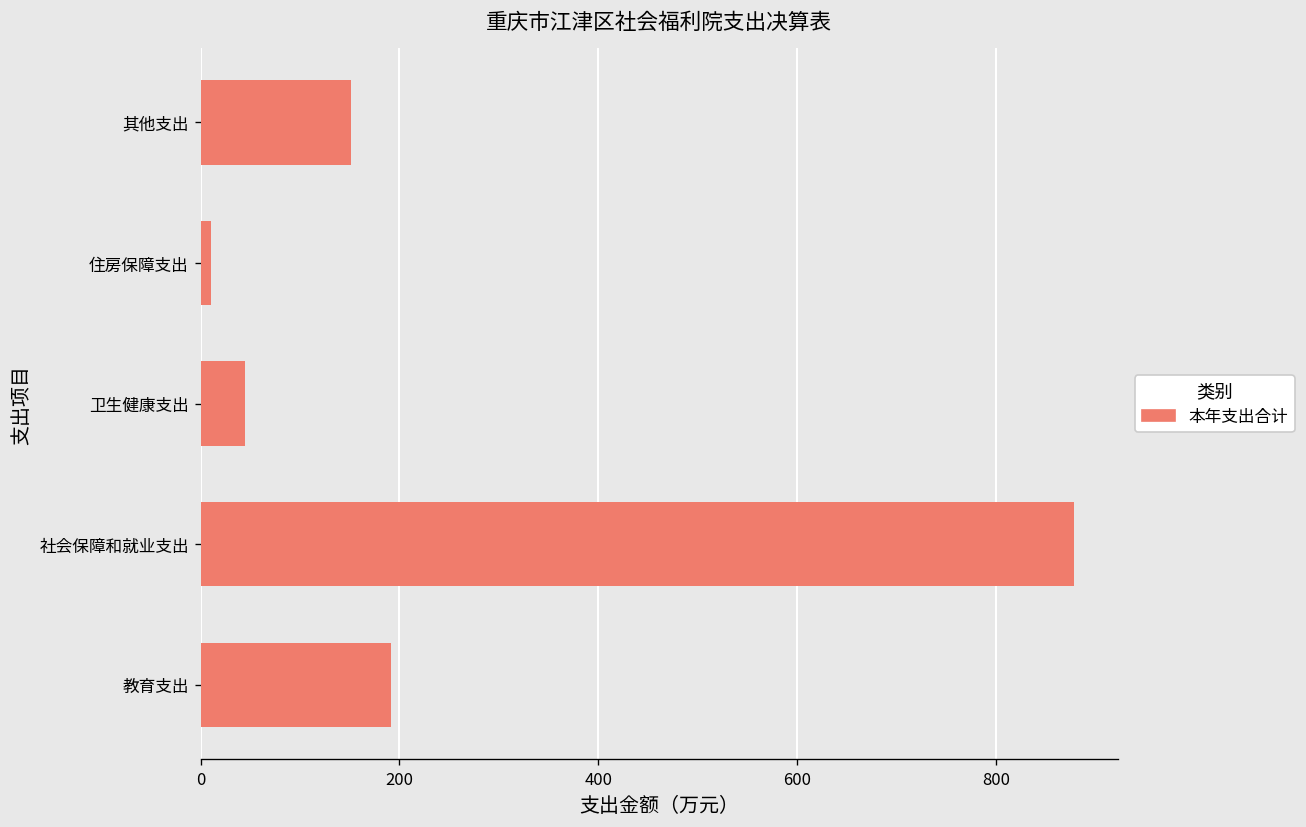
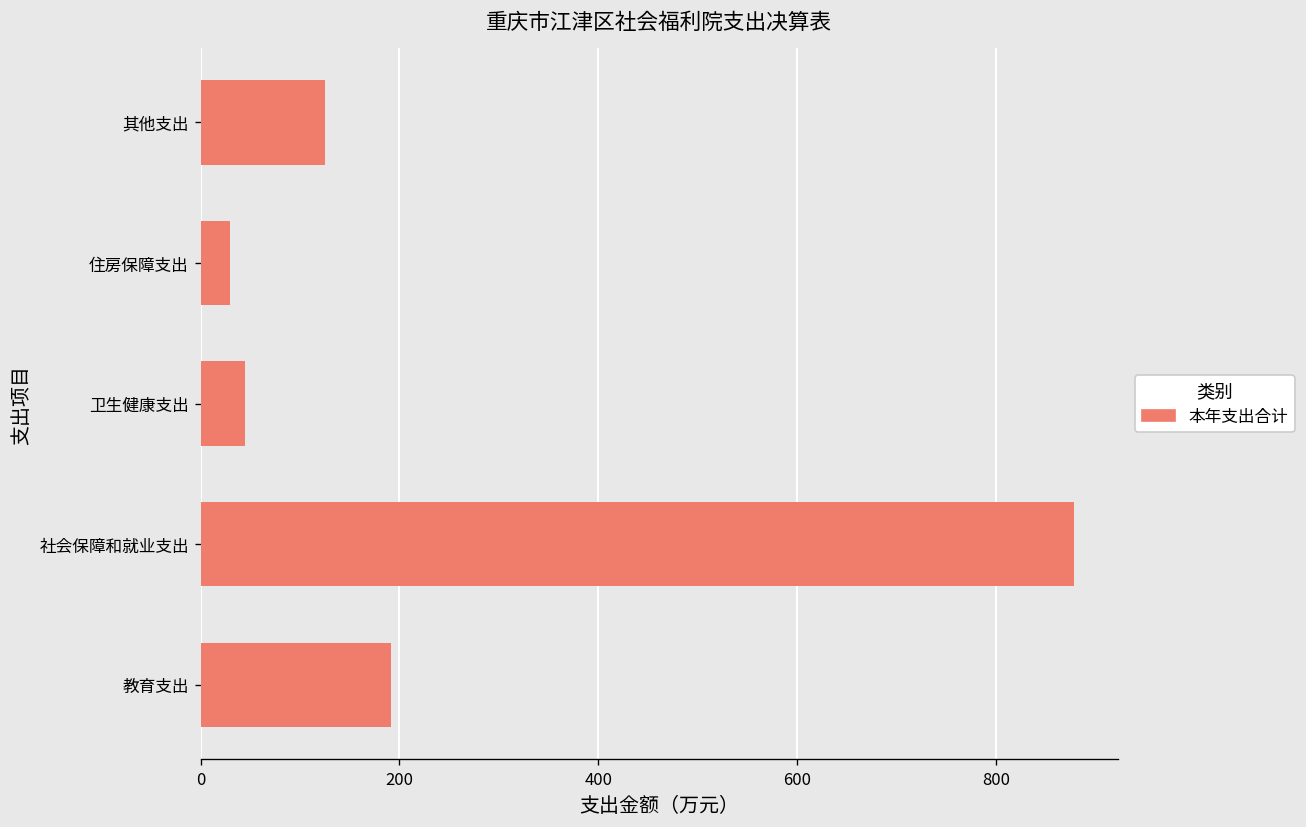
  {
-   "其他支出": 150,
-   "住房保障支出": 10,
+   "其他支出": 130,
+   "住房保障支出": 30,
    "卫生健康支出": 40,
    "社会保障和就业支出": 880,
    "教育支出": 190
  }
